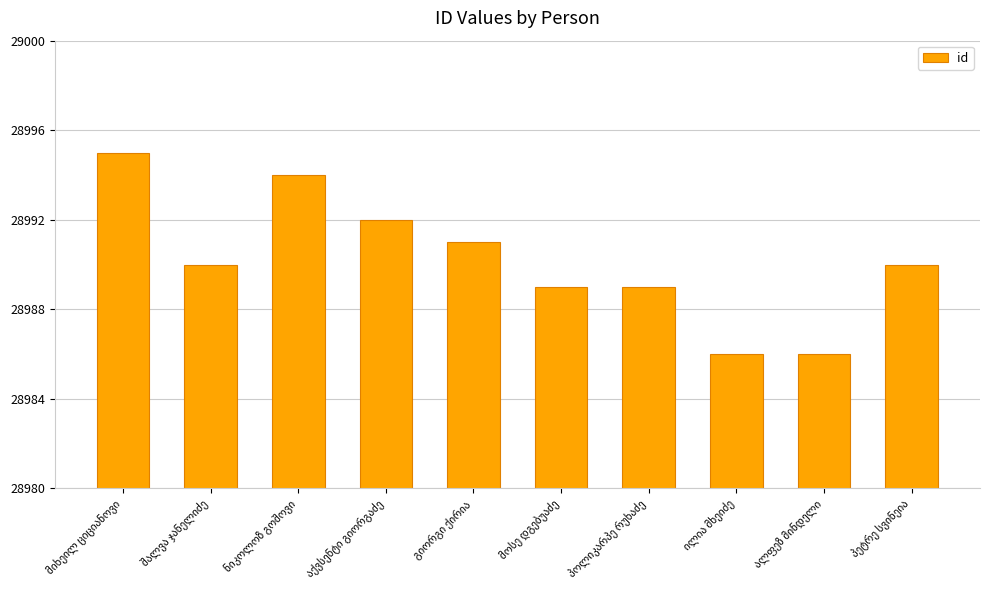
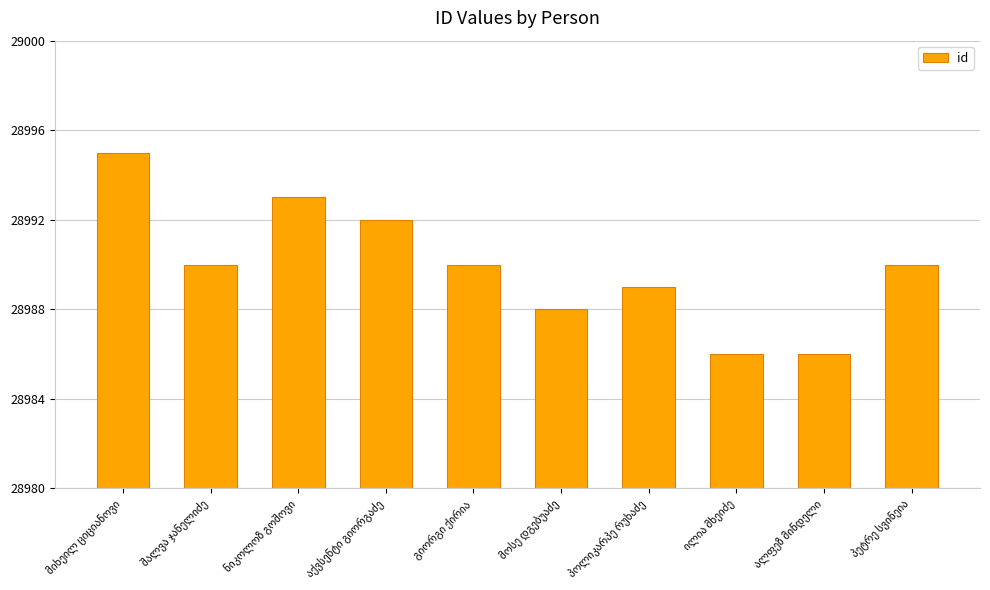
  {
    "მიხეილ ციციანოვი": 28995,
    "შალვა ჯანელიძე": 28990,
-   "ნიკოლოზ გოშოვი": 28994,
+   "ნიკოლოზ გოშოვი": 28993,
    "აქვსენტი გიორგაძე": 28992,
-   "გიორგი ქირია": 28991,
-   "მოსე დგებუაძე": 28989,
+   "გიორგი ქირია": 28990,
+   "მოსე დგებუაძე": 28988,
    "პოლიკარპე რუხაძე": 28989,
    "ილია მხეიძე": 28986,
    "ალფეზ მინდელი": 28986,
    "პეტრე სვინეია": 28990
  }
